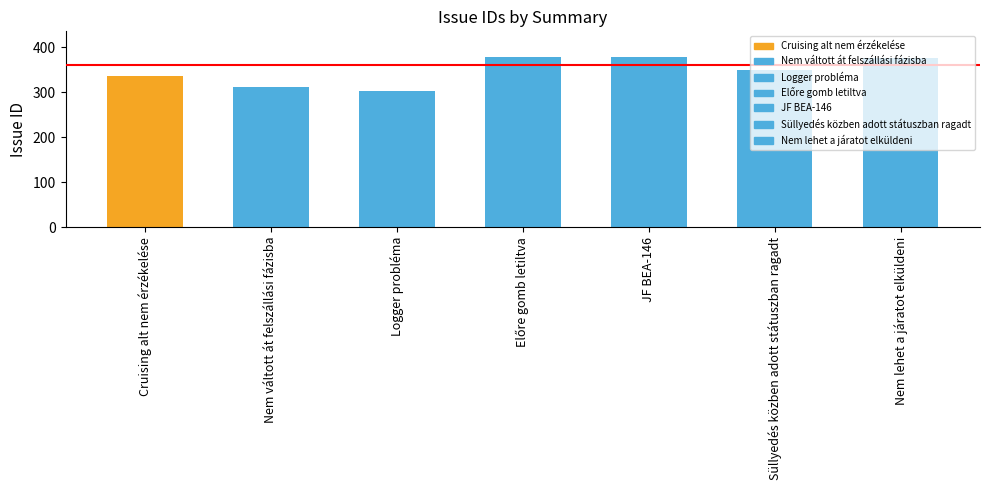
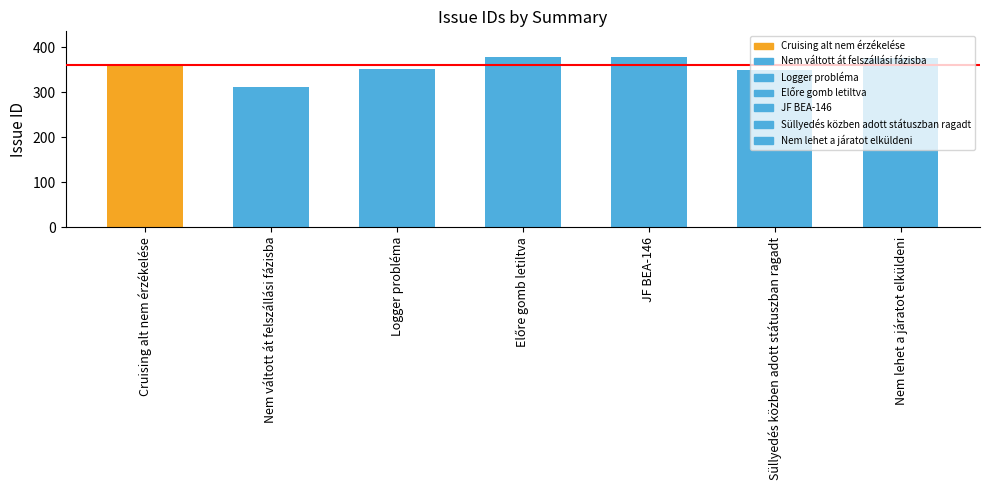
  {
-   "Cruising alt nem érzékelése": 340,
+   "Cruising alt nem érzékelése": 360,
    "Nem váltott át felszállási fázisba": 310,
-   "Logger probléma": 300,
+   "Logger probléma": 350,
    "Előre gomb letiltva": 380,
    "JF BEA-146": 380
  }
